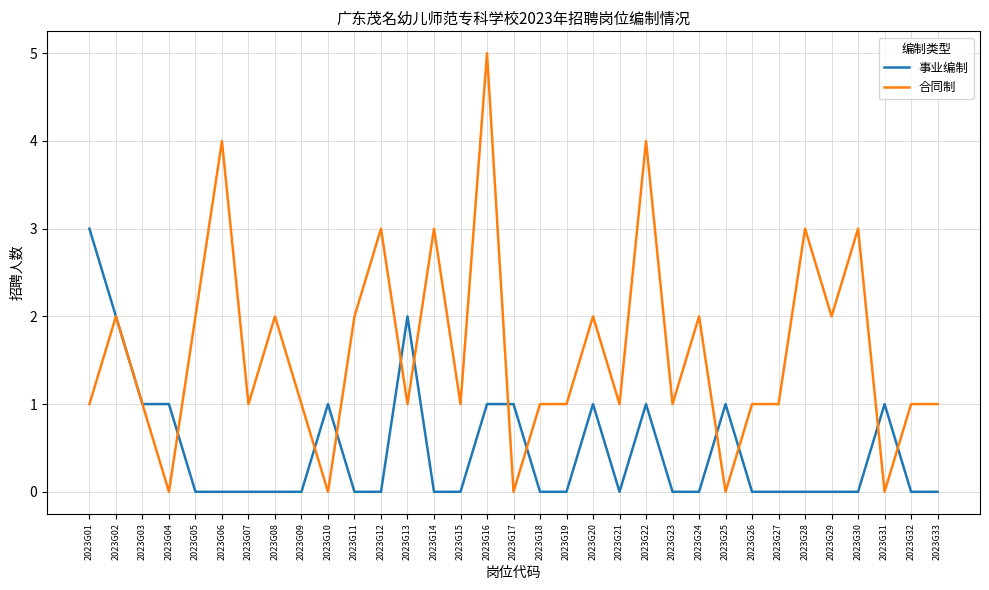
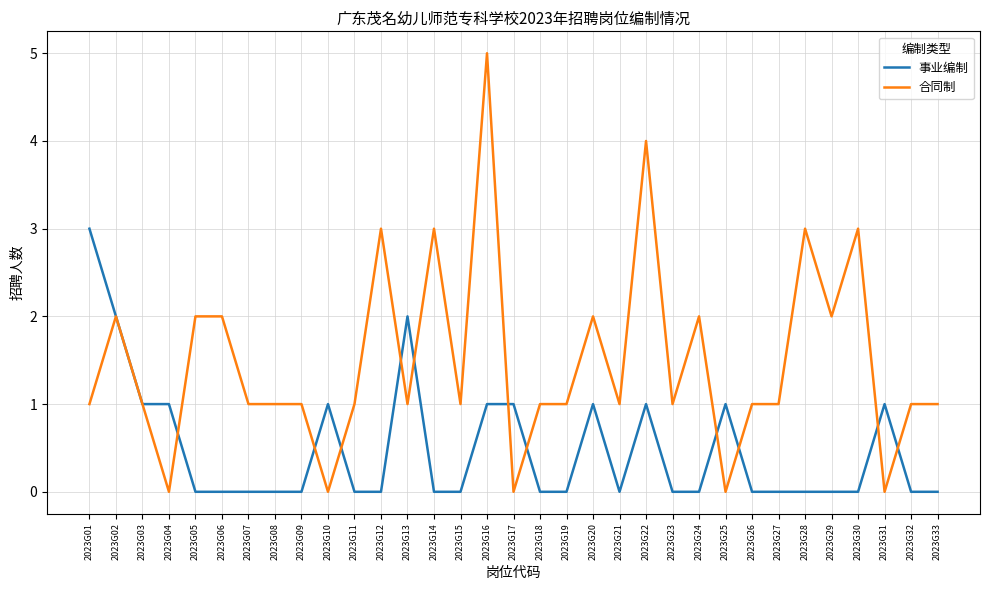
  {
    "事业编制": {
      "2023G01": 3,
      "2023G04": 1,
      "2023G05": 0,
      "2023G06": 0,
      "2023G07": 0,
      "2023G08": 0,
      "2023G09": 0,
      "2023G10": 1,
      "2023G11": 0,
      "2023G12": 0,
      "2023G13": 2,
      "2023G14": 0,
      "2023G15": 0,
      "2023G16": 1,
      "2023G17": 1,
      "2023G18": 0,
      "2023G19": 0,
      "2023G20": 1,
      "2023G21": 0,
      "2023G22": 1,
      "2023G23": 0,
      "2023G24": 0,
      "2023G25": 1,
      "2023G26": 0,
      "2023G27": 0,
      "2023G28": 0,
      "2023G29": 0,
      "2023G30": 0,
      "2023G31": 1,
      "2023G32": 0,
      "2023G33": 0
    },
    "合同制": {
      "2023G01": 1,
      "2023G04": 0,
      "2023G05": 2,
-     "2023G06": 4,
+     "2023G06": 2,
      "2023G07": 1,
-     "2023G08": 2,
+     "2023G08": 1,
      "2023G09": 1,
      "2023G10": 0,
-     "2023G11": 2,
+     "2023G11": 1,
      "2023G12": 3,
      "2023G13": 1,
      "2023G14": 3,
      "2023G15": 1,
      "2023G16": 5,
      "2023G17": 0,
      "2023G18": 1,
      "2023G19": 1,
      "2023G20": 2,
      "2023G21": 1,
      "2023G22": 4,
      "2023G23": 1,
      "2023G24": 2,
      "2023G25": 0,
      "2023G26": 1,
      "2023G27": 1,
      "2023G28": 3,
      "2023G29": 2,
      "2023G30": 3,
      "2023G31": 0,
      "2023G32": 1,
      "2023G33": 1
    }
  }
